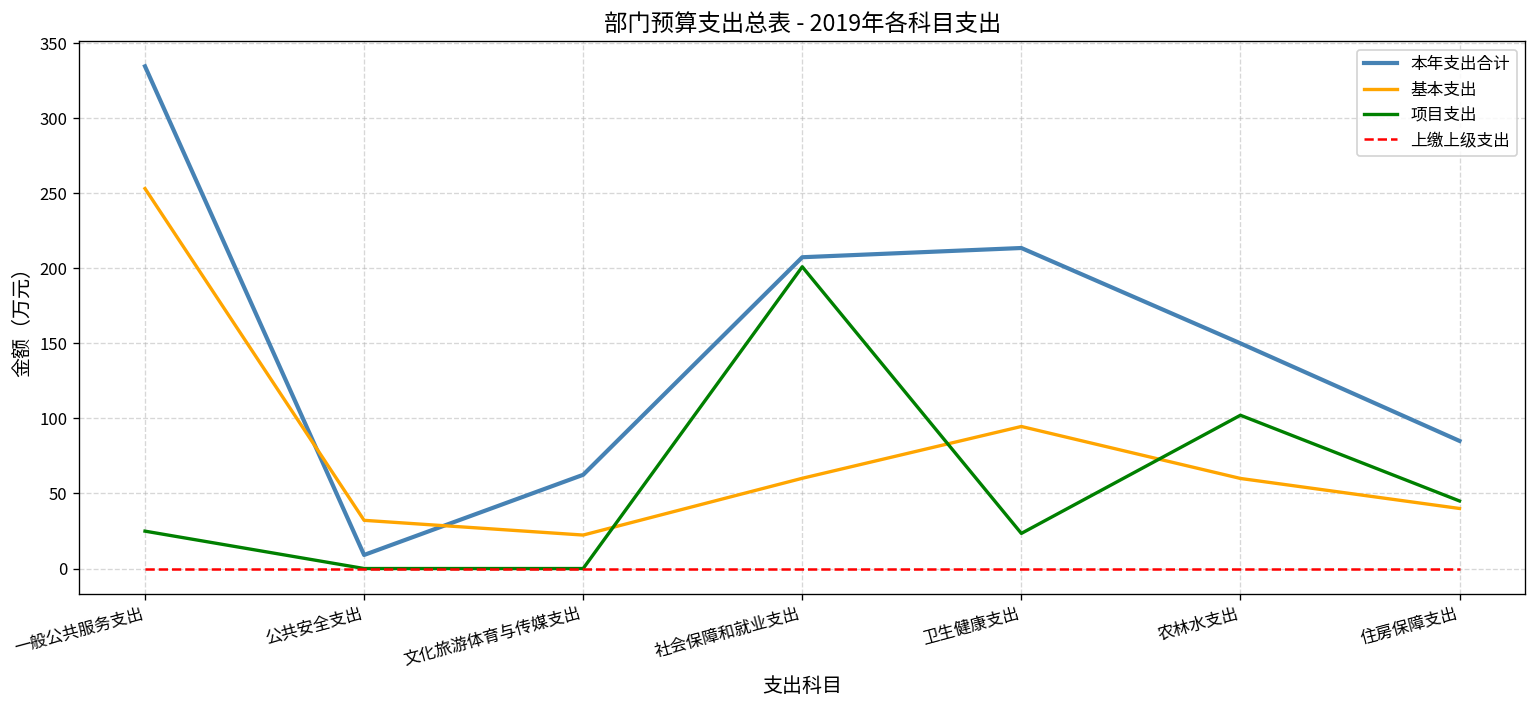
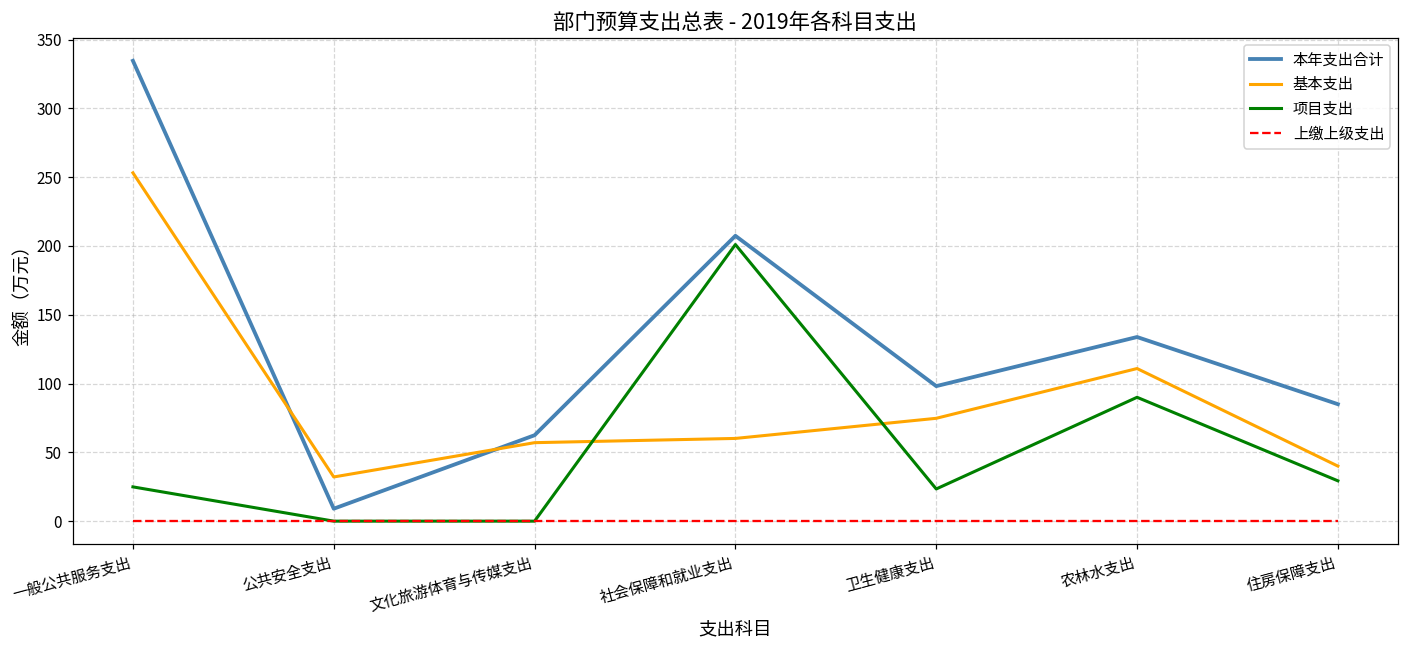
  {
    "本年支出合计": {
      "一般公共服务支出": 335,
      "公共安全支出": 9,
      "文化旅游体育与传媒支出": 62,
      "社会保障和就业支出": 207,
-     "卫生健康支出": 214,
-     "农林水支出": 150,
+     "卫生健康支出": 98,
+     "农林水支出": 134,
      "住房保障支出": 85
    },
    "基本支出": {
      "一般公共服务支出": 253,
      "公共安全支出": 32,
-     "文化旅游体育与传媒支出": 22,
+     "文化旅游体育与传媒支出": 57,
      "社会保障和就业支出": 60,
-     "卫生健康支出": 95,
-     "农林水支出": 60,
+     "卫生健康支出": 75,
+     "农林水支出": 111,
      "住房保障支出": 40
    },
    "项目支出": {
      "一般公共服务支出": 25,
      "社会保障和就业支出": 201,
      "卫生健康支出": 23,
-     "农林水支出": 102,
-     "住房保障支出": 45
+     "农林水支出": 90,
+     "住房保障支出": 29
    },
    "上缴上级支出": {
      "一般公共服务支出": 0,
      "社会保障和就业支出": 0,
      "卫生健康支出": 0,
      "农林水支出": 0,
      "住房保障支出": 0
    }
  }
